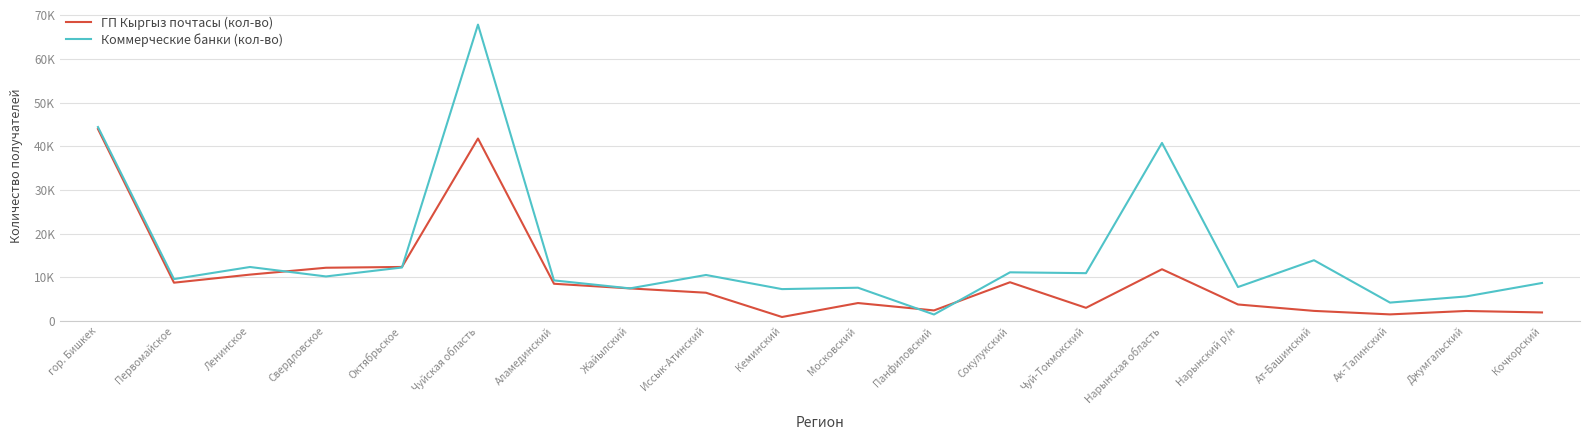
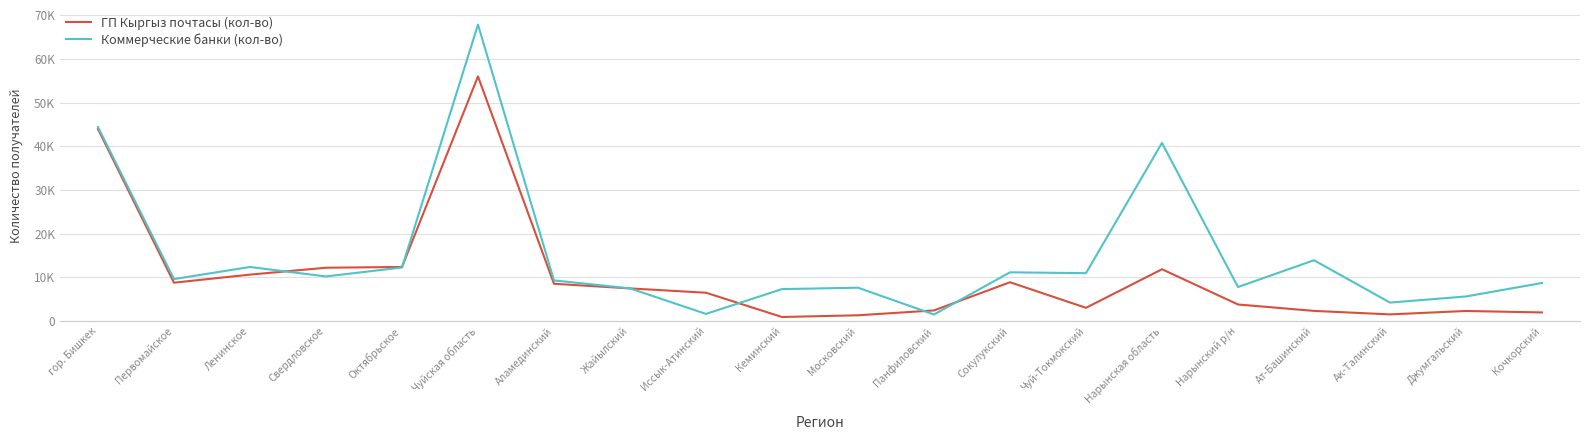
  {
    "ГП Кыргыз почтасы (кол-во)": {
      "Первомайское": 9000,
      "Ленинское": 11000,
      "Свердловское": 12000,
-     "Чуйская область": 42000,
+     "Чуйская область": 56000,
      "Аламединский": 9000,
      "Иссык-Атинский": 6000,
      "Кеминский": 1000,
-     "Московский": 4000,
+     "Московский": 1000,
      "Панфиловский": 2000,
      "Сокулукский": 9000,
      "Чуй-Токмокский": 3000,
      "Нарынская область": 12000,
      "Нарынский р/н": 4000,
      "Ат-Башинский": 2000,
      "Ак-Талинский": 2000,
      "Джумгальский": 2000,
      "Кочкорский": 2000
    },
    "Коммерческие банки (кол-во)": {
      "Первомайское": 10000,
      "Ленинское": 12000,
      "Свердловское": 10000,
      "Чуйская область": 68000,
      "Аламединский": 9000,
-     "Иссык-Атинский": 11000,
+     "Иссык-Атинский": 2000,
      "Кеминский": 7000,
      "Московский": 8000,
      "Панфиловский": 1000,
      "Сокулукский": 11000,
      "Чуй-Токмокский": 11000,
      "Нарынская область": 41000,
      "Нарынский р/н": 8000,
      "Ат-Башинский": 14000,
      "Ак-Талинский": 4000,
      "Джумгальский": 6000,
      "Кочкорский": 9000
    }
  }
